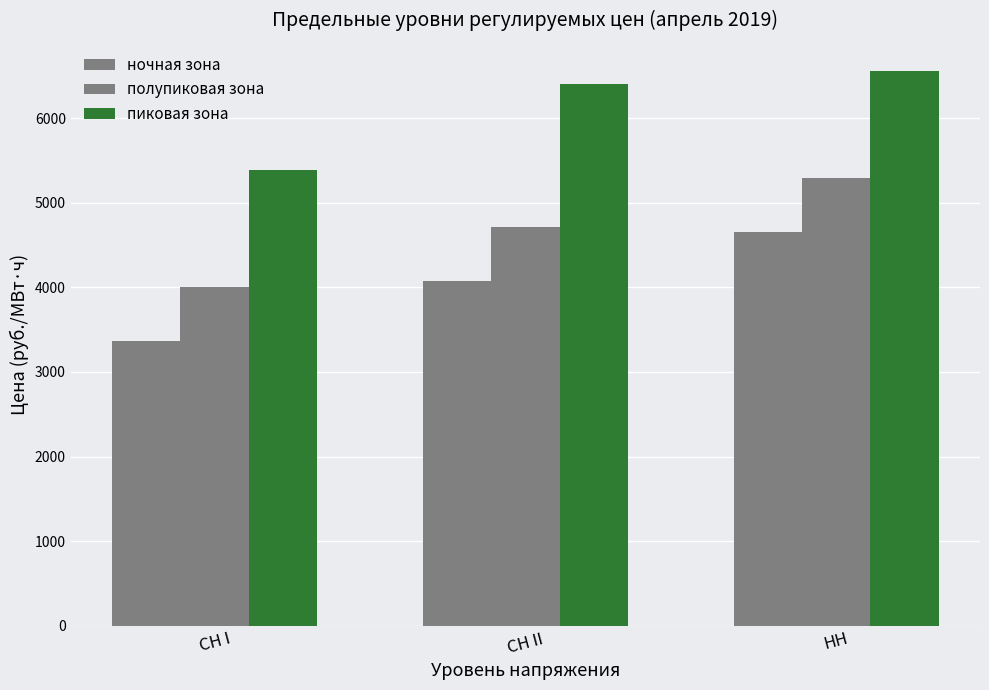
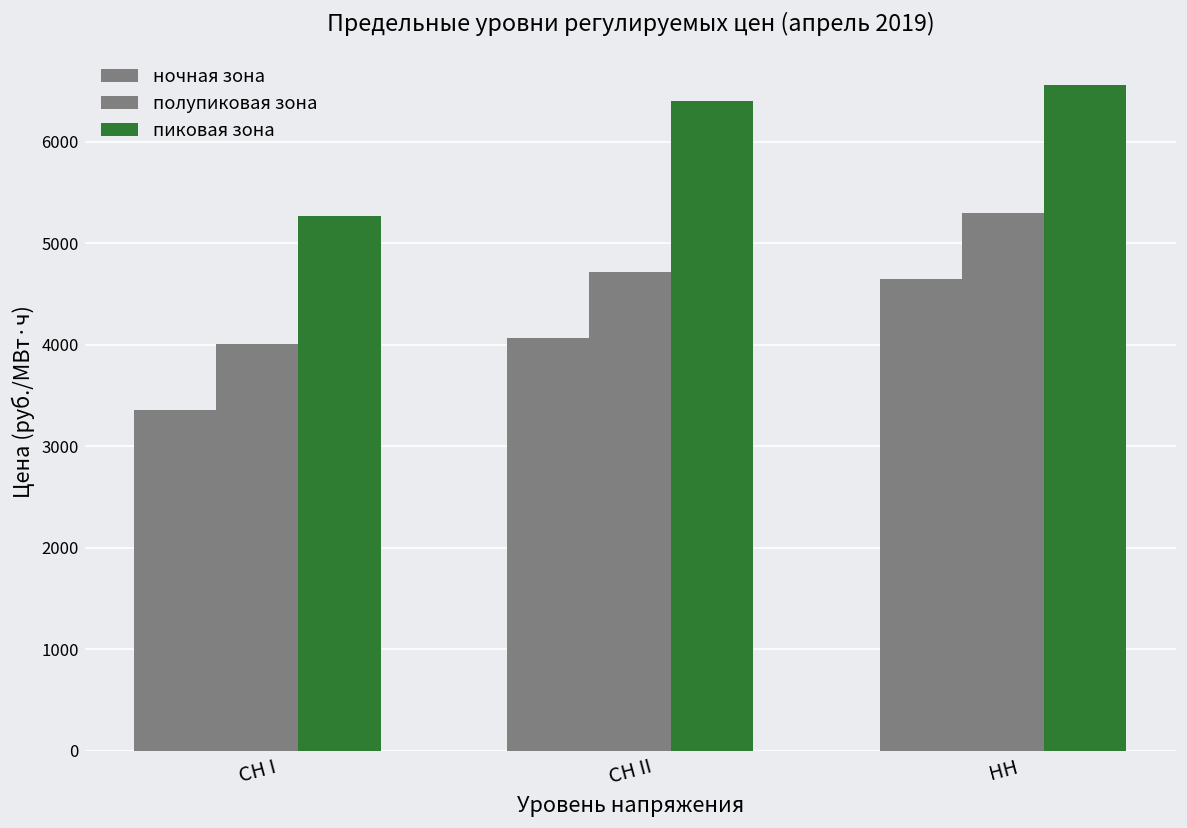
  {
    "пиковая зона": {
-     "СН I": 5400,
+     "СН I": 5300,
      "СН II": 6400,
      "НН": 6600
    }
  }
